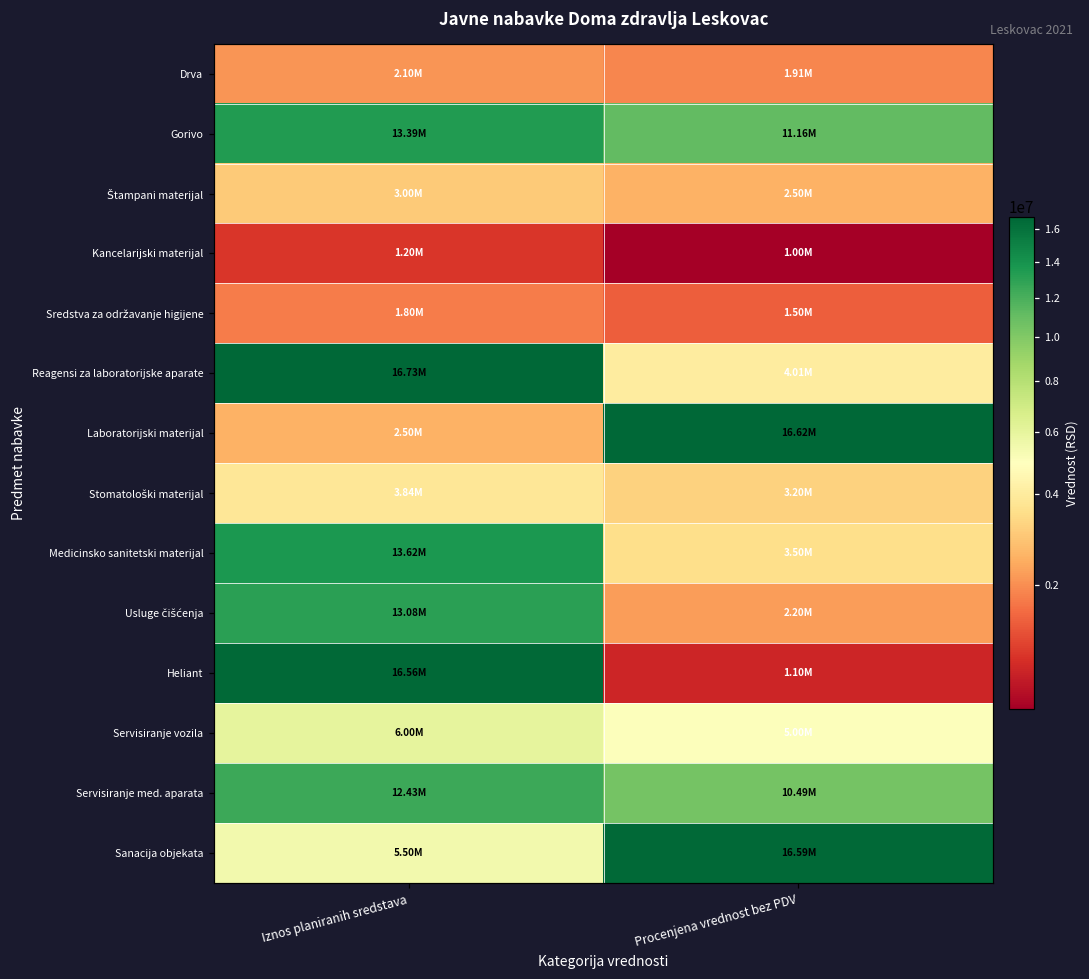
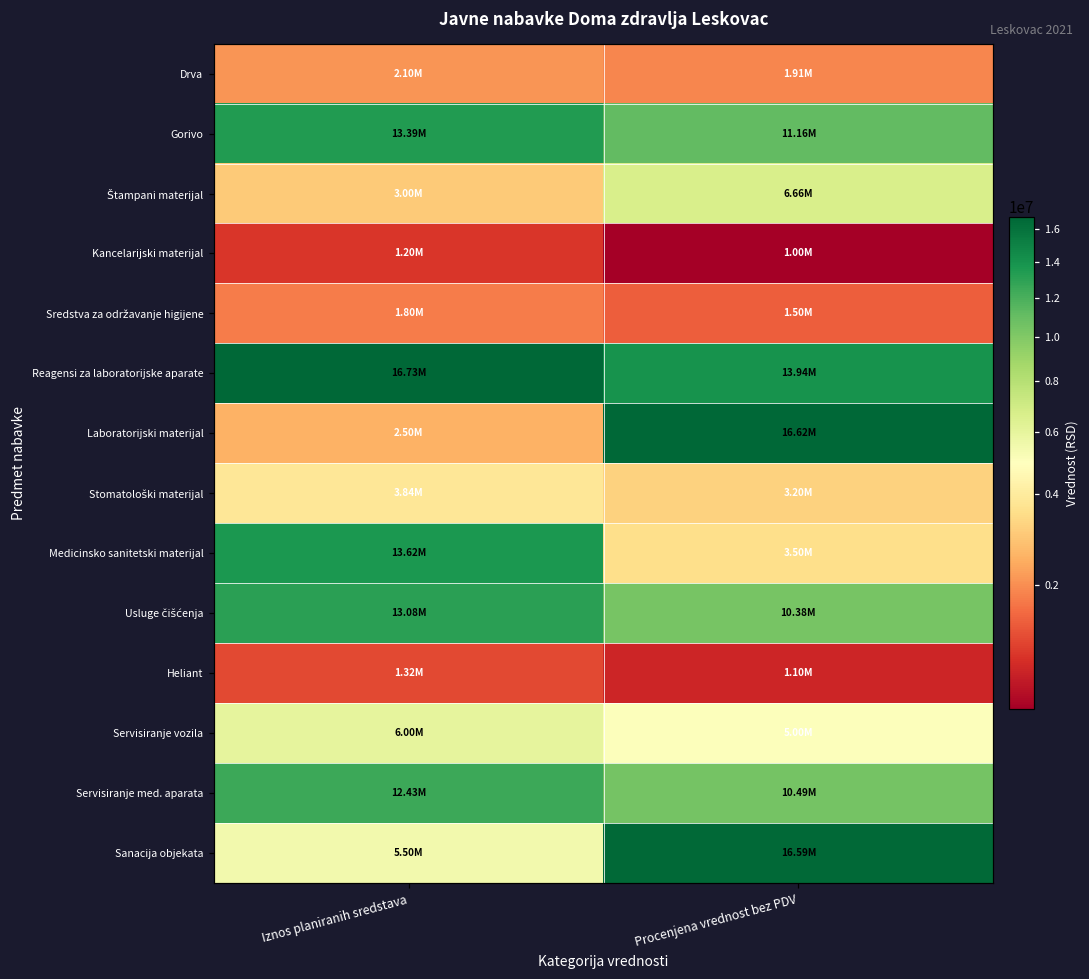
  {
    "Drva": {
      "Iznos planiranih sredstava": "2.10M",
      "Procenjena vrednost bez PDV": "1.91M"
    },
    "Gorivo": {
      "Iznos planiranih sredstava": "13.39M",
      "Procenjena vrednost bez PDV": "11.16M"
    },
    "Štampani materijal": {
      "Iznos planiranih sredstava": "3.00M",
-     "Procenjena vrednost bez PDV": "2.50M"
+     "Procenjena vrednost bez PDV": "6.66M"
    },
    "Kancelarijski materijal": {
      "Iznos planiranih sredstava": "1.20M",
      "Procenjena vrednost bez PDV": "1.00M"
    },
    "Sredstva za održavanje higijene": {
      "Iznos planiranih sredstava": "1.80M",
      "Procenjena vrednost bez PDV": "1.50M"
    },
    "Reagensi za laboratorijske aparate": {
      "Iznos planiranih sredstava": "16.73M",
-     "Procenjena vrednost bez PDV": "4.01M"
+     "Procenjena vrednost bez PDV": "13.94M"
    },
    "Laboratorijski materijal": {
      "Iznos planiranih sredstava": "2.50M",
      "Procenjena vrednost bez PDV": "16.62M"
    },
    "Stomatološki materijal": {
      "Iznos planiranih sredstava": "3.84M",
      "Procenjena vrednost bez PDV": "3.20M"
    },
    "Medicinsko sanitetski materijal": {
      "Iznos planiranih sredstava": "13.62M",
      "Procenjena vrednost bez PDV": "3.50M"
    },
    "Usluge čišćenja": {
      "Iznos planiranih sredstava": "13.08M",
-     "Procenjena vrednost bez PDV": "2.20M"
+     "Procenjena vrednost bez PDV": "10.38M"
    },
    "Heliant": {
-     "Iznos planiranih sredstava": "16.56M",
+     "Iznos planiranih sredstava": "1.32M",
      "Procenjena vrednost bez PDV": "1.10M"
    },
    "Servisiranje vozila": {
      "Iznos planiranih sredstava": "6.00M",
      "Procenjena vrednost bez PDV": "5.00M"
    },
    "Servisiranje med. aparata": {
      "Iznos planiranih sredstava": "12.43M",
      "Procenjena vrednost bez PDV": "10.49M"
    },
    "Sanacija objekata": {
      "Iznos planiranih sredstava": "5.50M",
      "Procenjena vrednost bez PDV": "16.59M"
    }
  }
